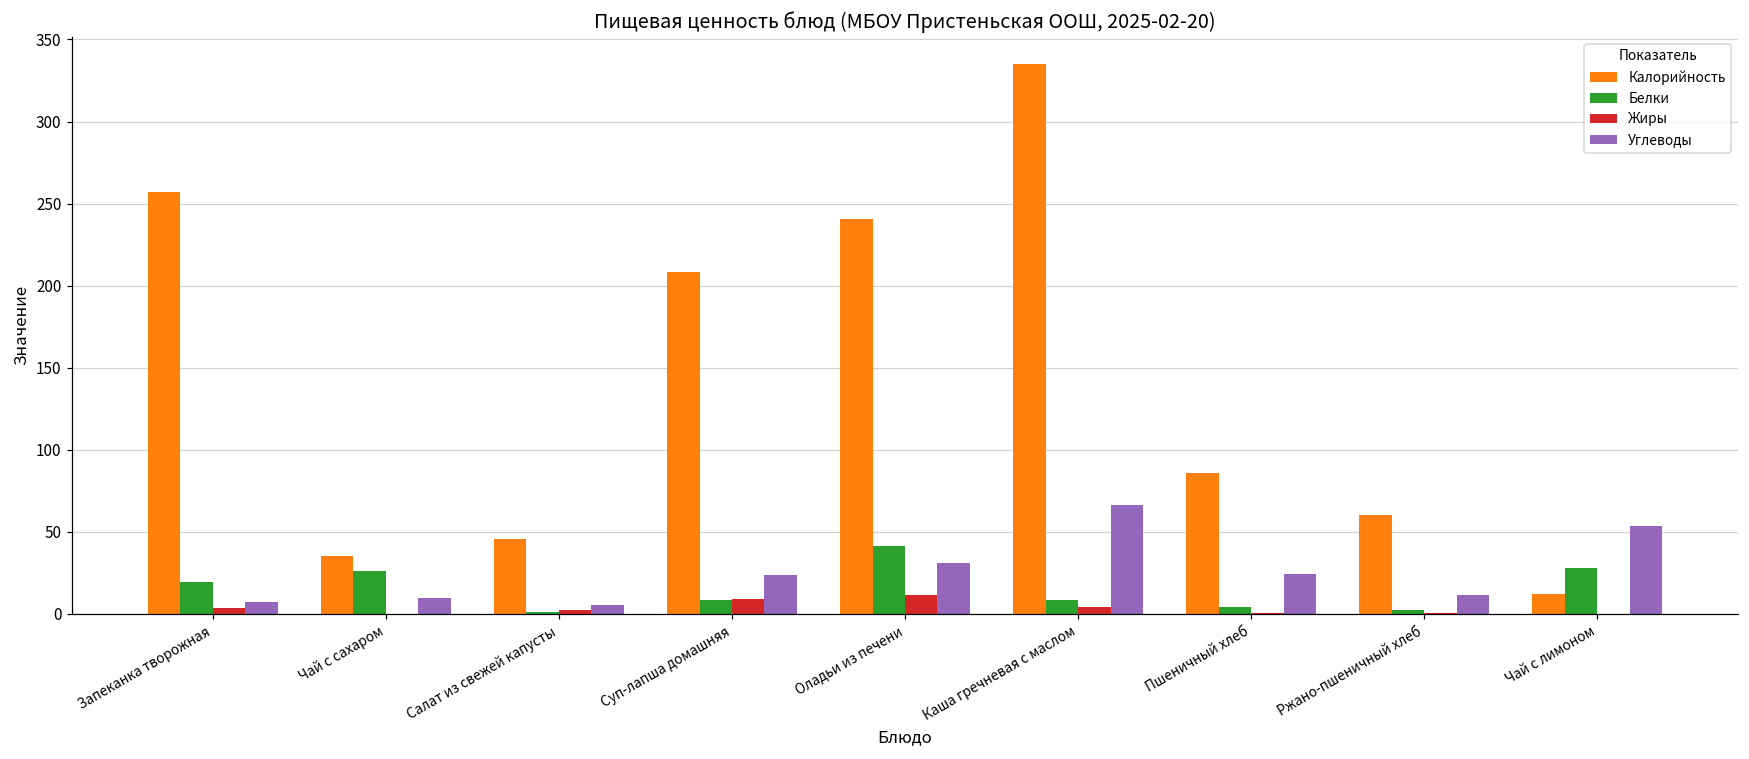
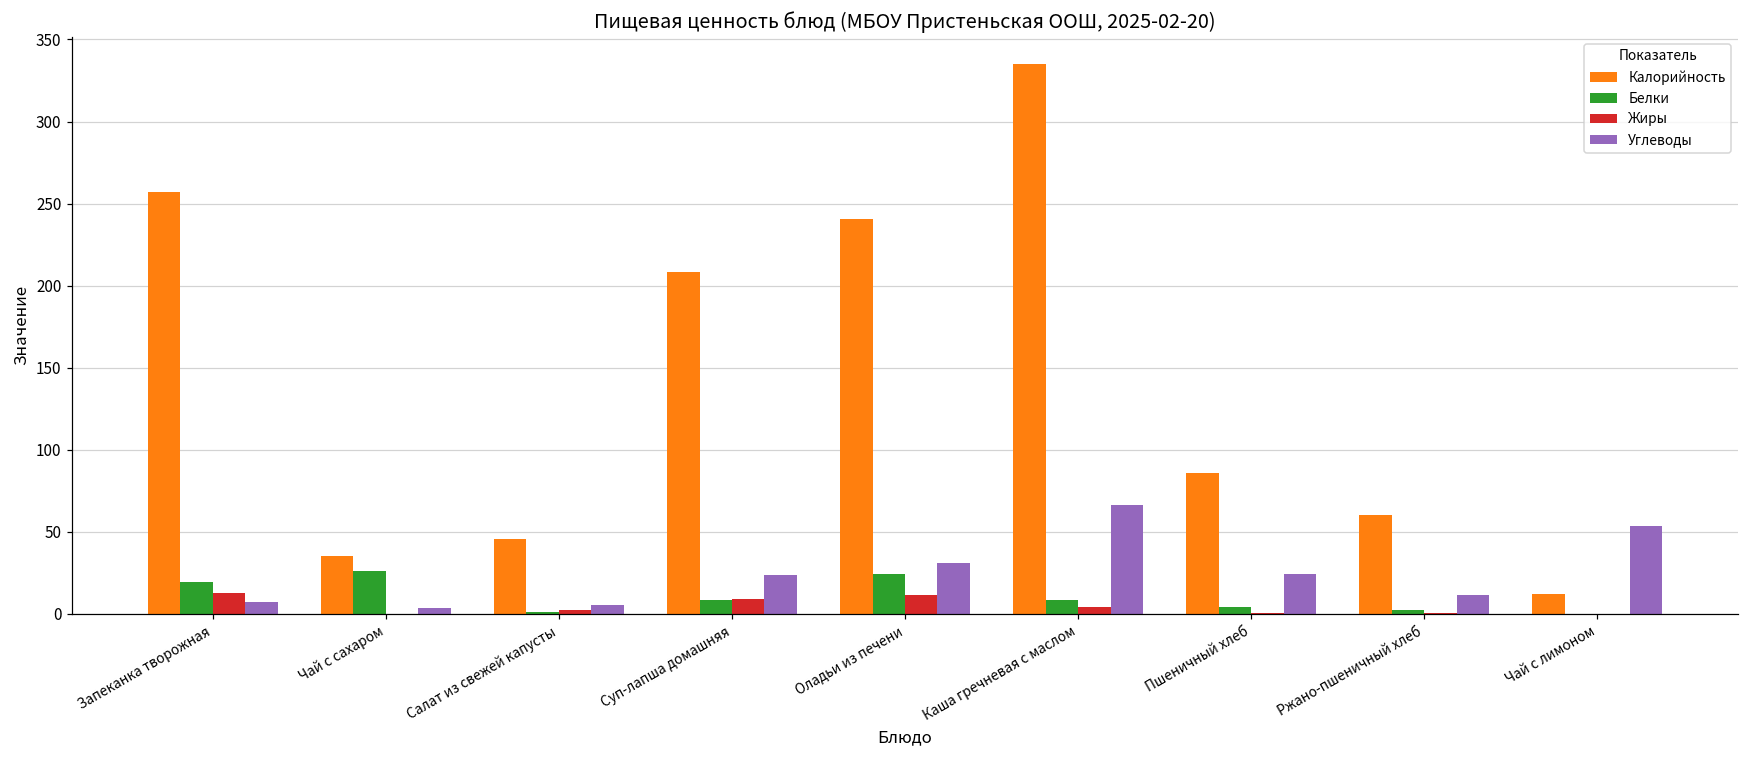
  {
    "Калорийность": {
      "Запеканка творожная": 257,
      "Чай с сахаром": 35,
      "Салат из свежей капусты": 46,
      "Суп-лапша домашняя": 208,
      "Оладьи из печени": 241,
      "Каша гречневая с маслом": 335,
      "Пшеничный хлеб": 86,
      "Ржано-пшеничный хлеб": 60,
      "Чай с лимоном": 12
    },
    "Белки": {
      "Запеканка творожная": 19,
      "Чай с сахаром": 26,
      "Суп-лапша домашняя": 9,
-     "Оладьи из печени": 41,
+     "Оладьи из печени": 24,
      "Каша гречневая с маслом": 8,
      "Пшеничный хлеб": 4,
      "Ржано-пшеничный хлеб": 2,
-     "Чай с лимоном": 28
+     "Чай с лимоном": 0
    },
    "Жиры": {
-     "Запеканка творожная": 3,
+     "Запеканка творожная": 13,
      "Салат из свежей капусты": 2,
      "Суп-лапша домашняя": 9,
      "Оладьи из печени": 12,
      "Каша гречневая с маслом": 4
    },
    "Углеводы": {
      "Запеканка творожная": 7,
-     "Чай с сахаром": 10,
+     "Чай с сахаром": 4,
      "Салат из свежей капусты": 5,
      "Суп-лапша домашняя": 24,
      "Оладьи из печени": 31,
      "Каша гречневая с маслом": 66,
      "Пшеничный хлеб": 24,
      "Ржано-пшеничный хлеб": 11,
      "Чай с лимоном": 54
    }
  }
